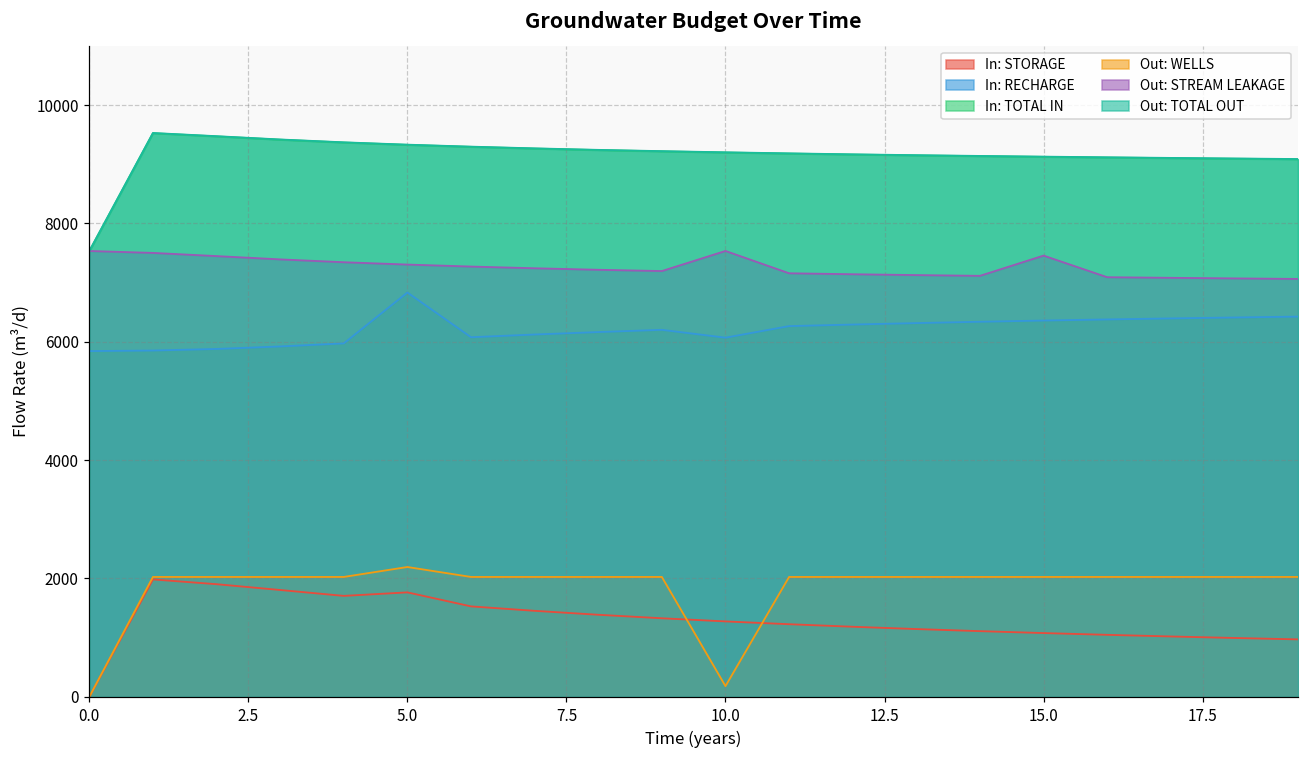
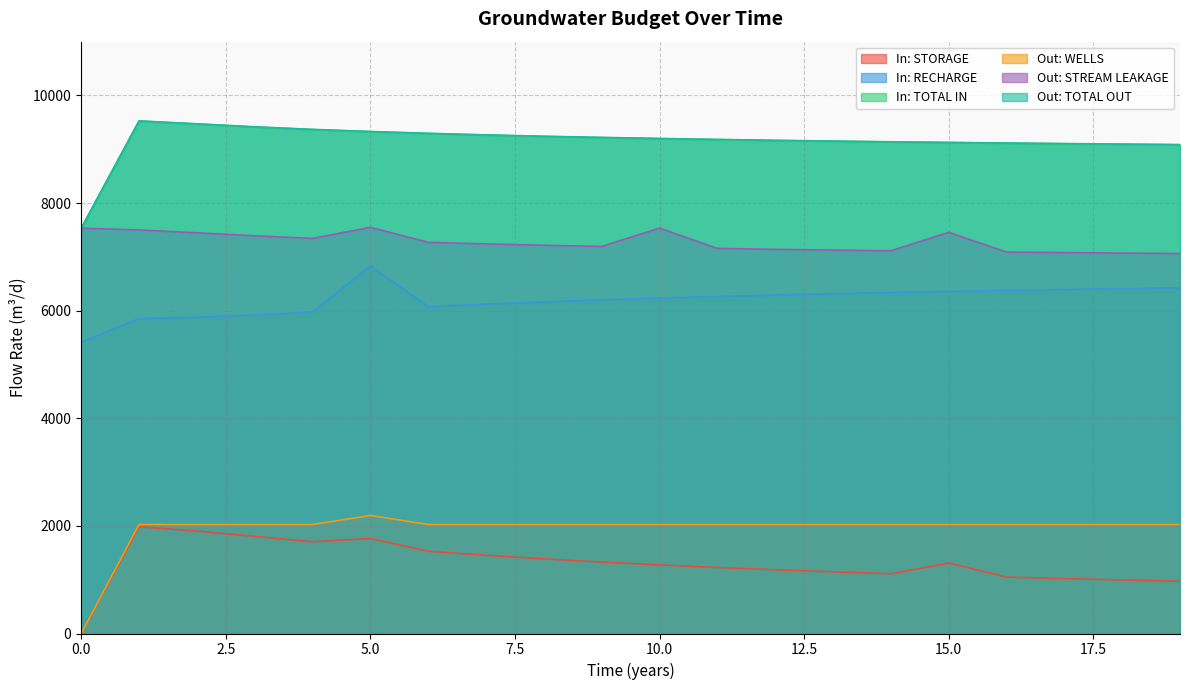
  {
    "In: STORAGE": {
      "5.0": 1800,
      "10.0": 1300,
-     "15.0": 1100
+     "15.0": 1300
    },
    "In: RECHARGE": {
-     "0.0": 5800,
+     "0.0": 5400,
      "5.0": 6800,
-     "10.0": 6100,
+     "10.0": 6200,
      "15.0": 6400
    },
    "Out: WELLS": {
      "5.0": 2200,
-     "10.0": 200,
+     "10.0": 2000,
      "15.0": 2000
    },
    "Out: STREAM LEAKAGE": {
-     "5.0": 7300,
+     "5.0": 7500,
      "10.0": 7500,
      "15.0": 7500
    }
  }
